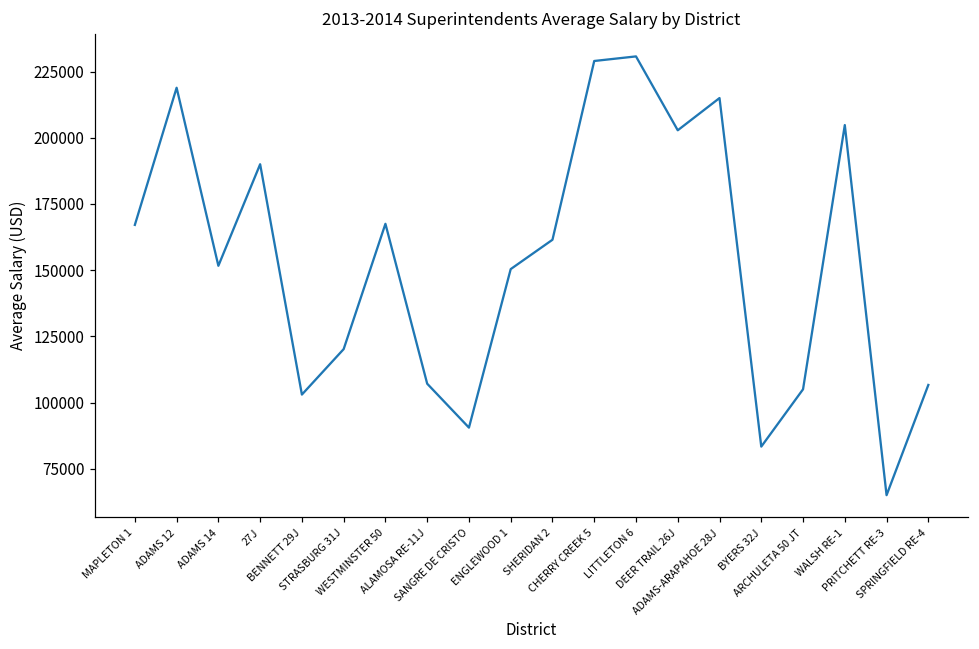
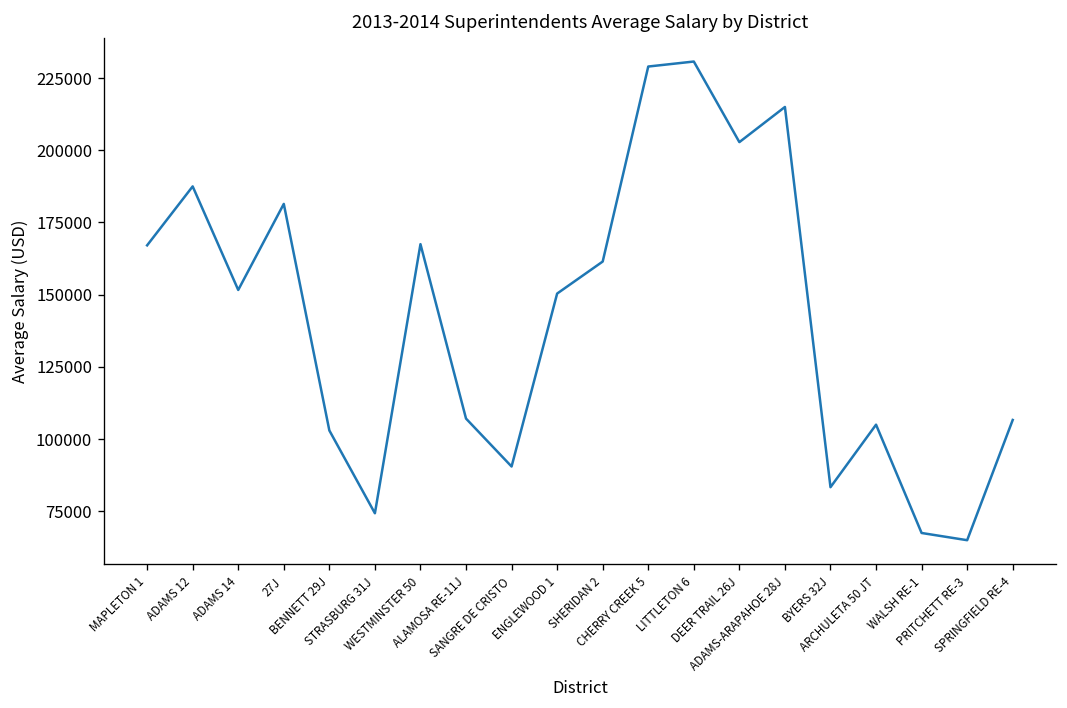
  {
    "MAPLETON 1": 167000,
-   "ADAMS 12": 219000,
+   "ADAMS 12": 188000,
    "ADAMS 14": 152000,
-   "27J": 190000,
+   "27J": 181000,
    "BENNETT 29J": 103000,
-   "STRASBURG 31J": 120000,
+   "STRASBURG 31J": 74000,
    "WESTMINSTER 50": 168000,
    "ALAMOSA RE-11J": 107000,
    "SANGRE DE CRISTO": 91000,
    "ENGLEWOOD 1": 150000,
    "SHERIDAN 2": 161000,
    "CHERRY CREEK 5": 229000,
    "LITTLETON 6": 231000,
    "DEER TRAIL 26J": 203000,
    "ADAMS-ARAPAHOE 28J": 215000,
    "BYERS 32J": 83000,
    "ARCHULETA 50 JT": 105000,
-   "WALSH RE-1": 205000,
+   "WALSH RE-1": 68000,
    "PRITCHETT RE-3": 65000,
    "SPRINGFIELD RE-4": 107000
  }
